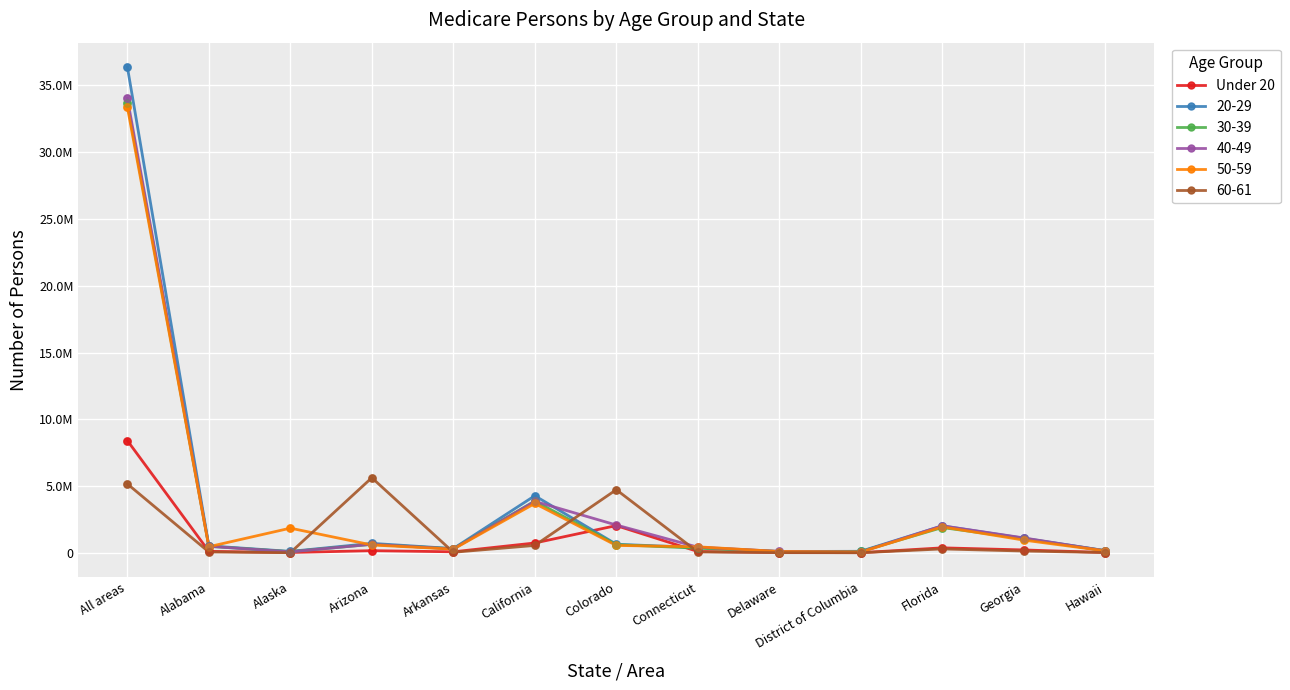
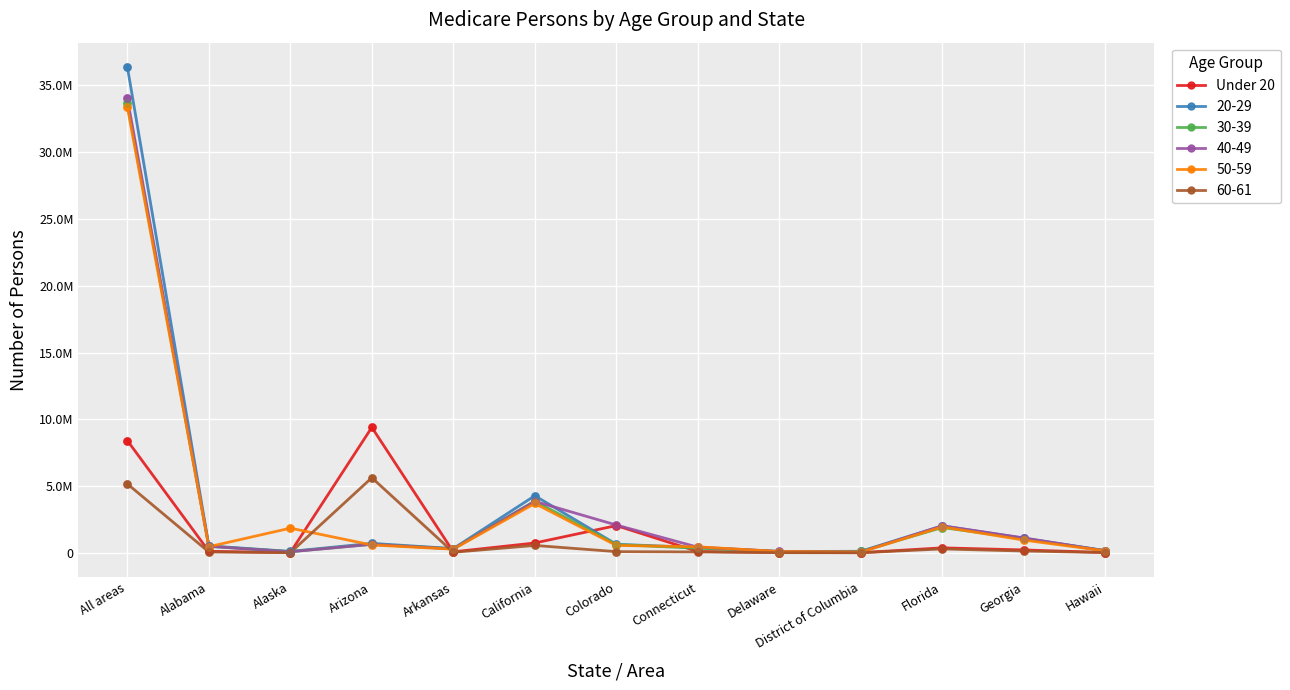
  {
    "Under 20": {
      "All areas": 8400000,
-     "Arizona": 200000
+     "Arizona": 9400000
    },
    "20-29": {
      "All areas": 36400000,
      "California": 4300000
    },
    "30-39": {
      "All areas": 33700000
    },
    "40-49": {
      "All areas": 34000000
    },
    "50-59": {
      "All areas": 33400000,
      "Alaska": 1800000
    },
    "60-61": {
      "All areas": 5200000,
      "Arizona": 5600000,
-     "Colorado": 4700000
+     "Colorado": 100000
    }
  }
